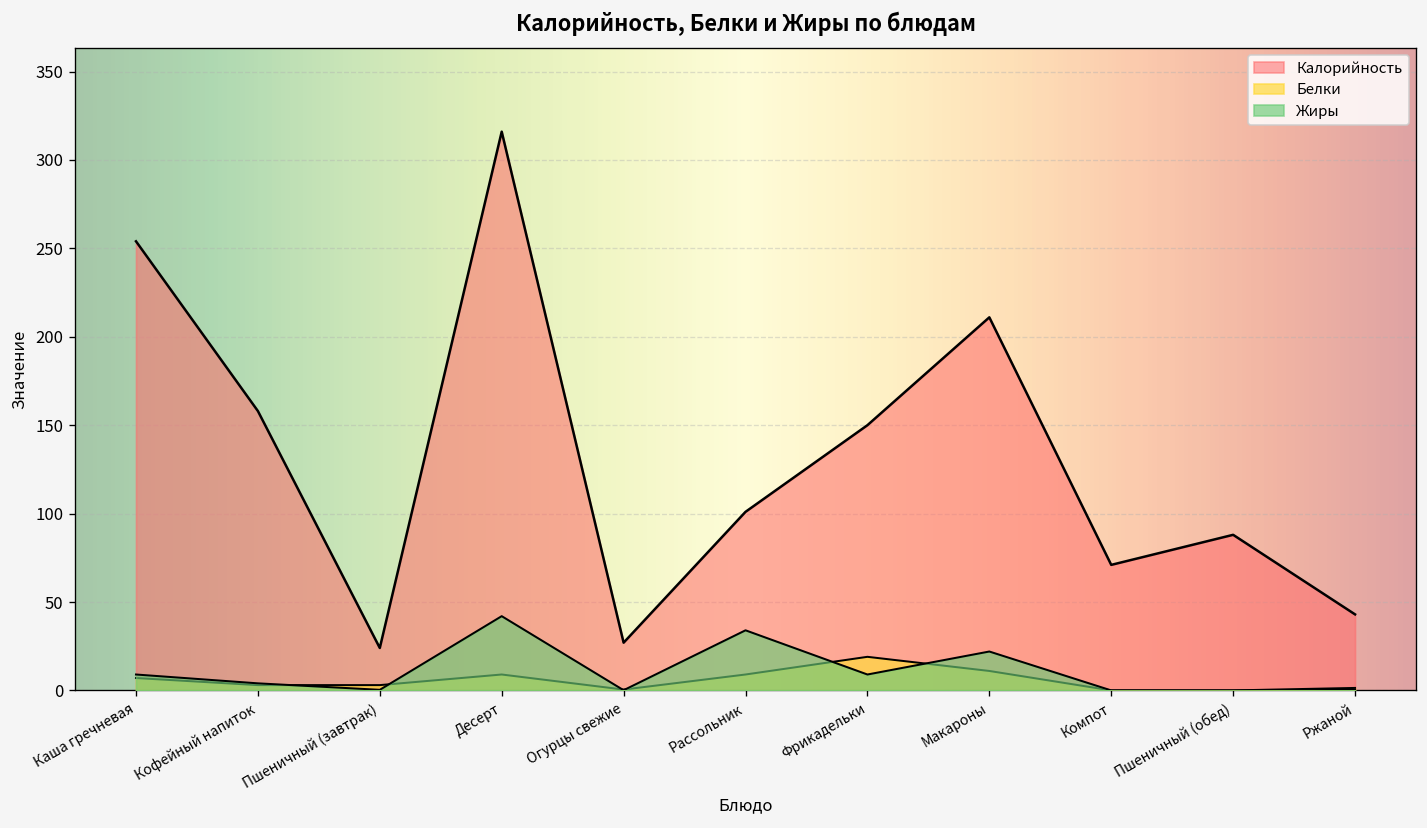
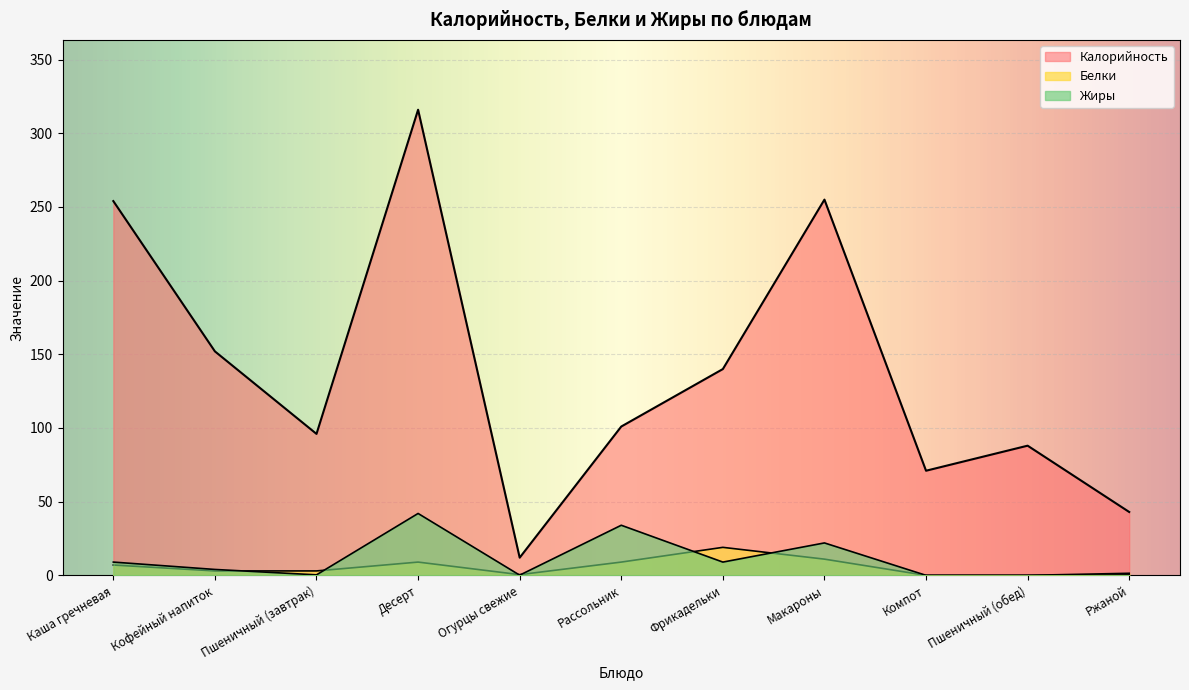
  {
    "Калорийность": {
      "Каша гречневая": 254,
-     "Кофейный напиток": 158,
-     "Пшеничный (завтрак)": 24,
+     "Кофейный напиток": 152,
+     "Пшеничный (завтрак)": 96,
      "Десерт": 316,
-     "Огурцы свежие": 27,
+     "Огурцы свежие": 12,
      "Рассольник": 101,
-     "Фрикадельки": 150,
-     "Макароны": 211,
+     "Фрикадельки": 140,
+     "Макароны": 255,
      "Компот": 71,
      "Пшеничный (обед)": 88,
      "Ржаной": 43
    },
    "Белки": {
      "Каша гречневая": 7,
      "Пшеничный (завтрак)": 3,
      "Десерт": 9,
      "Рассольник": 9,
      "Фрикадельки": 19,
      "Макароны": 11
    },
    "Жиры": {
      "Каша гречневая": 9,
      "Пшеничный (завтрак)": 0,
      "Десерт": 42,
      "Рассольник": 34,
      "Фрикадельки": 9,
      "Макароны": 22
    }
  }
